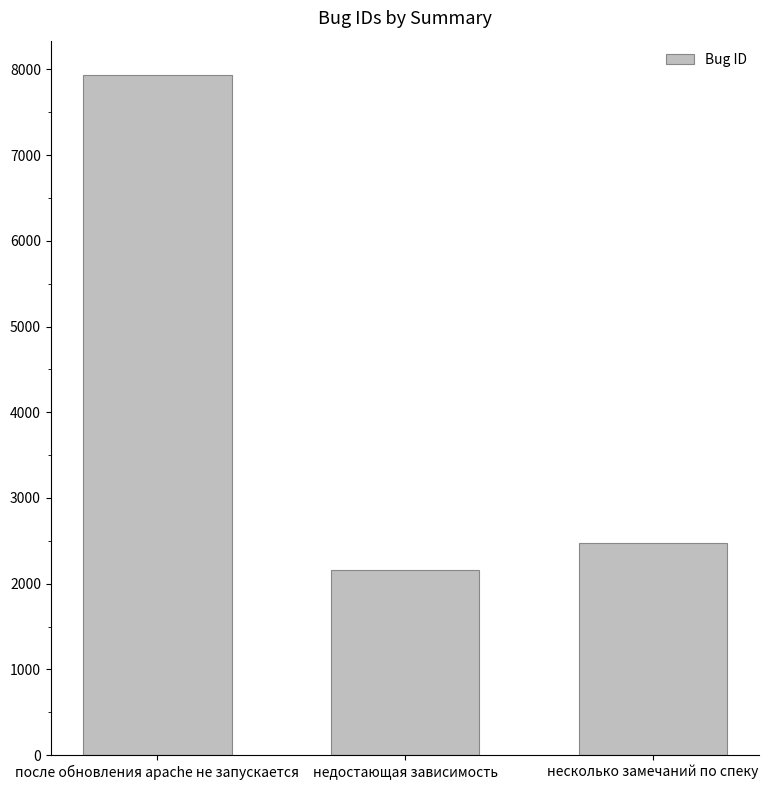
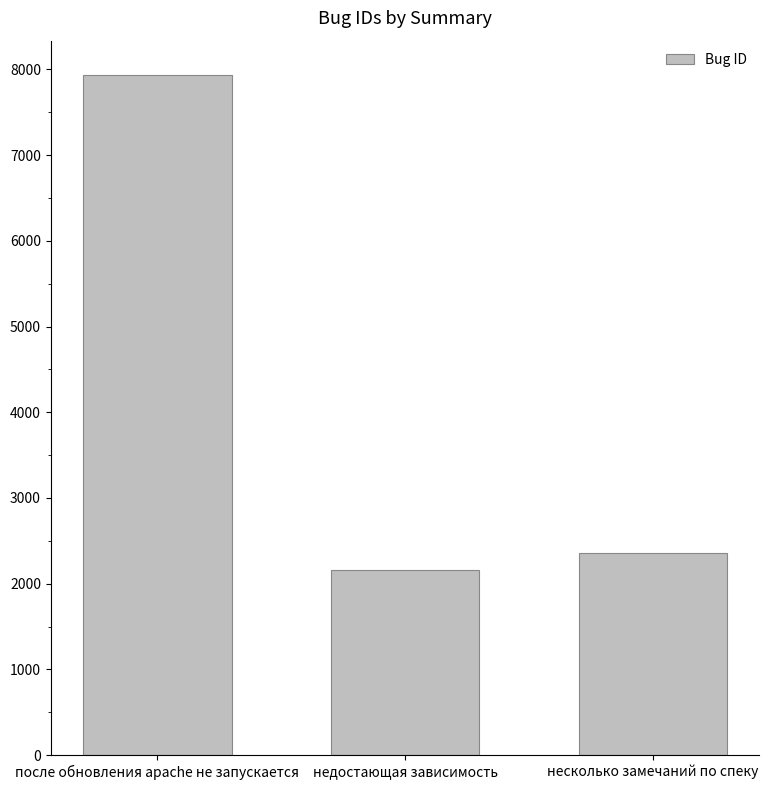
  {
    "после обновления apache не запускается": 7900,
    "недостающая зависимость": 2200,
-   "несколько замечаний по спеку": 2500
+   "несколько замечаний по спеку": 2400
  }
